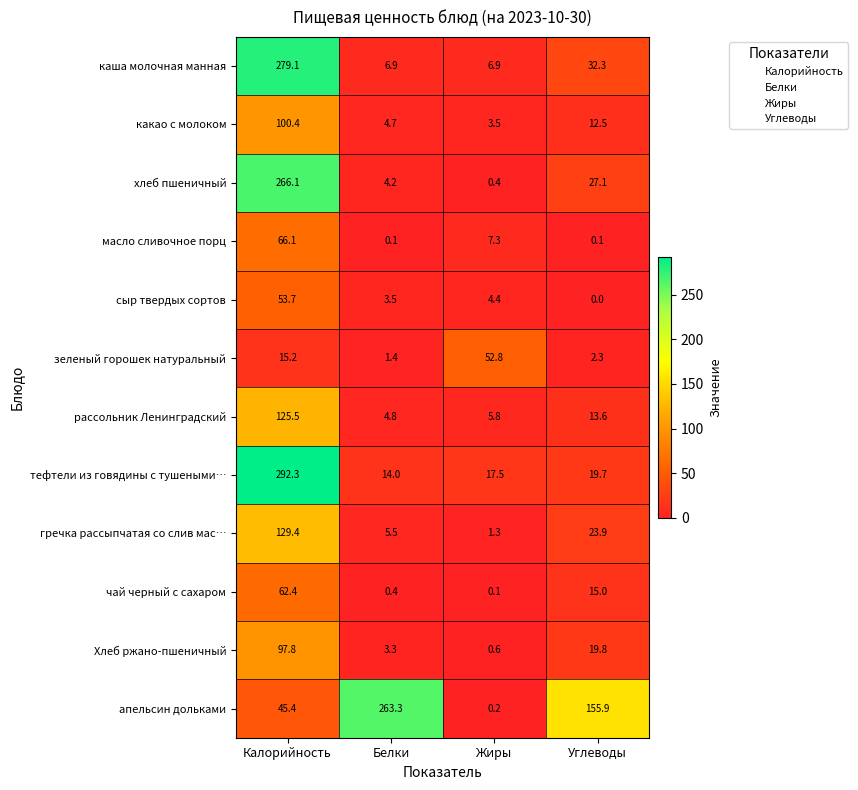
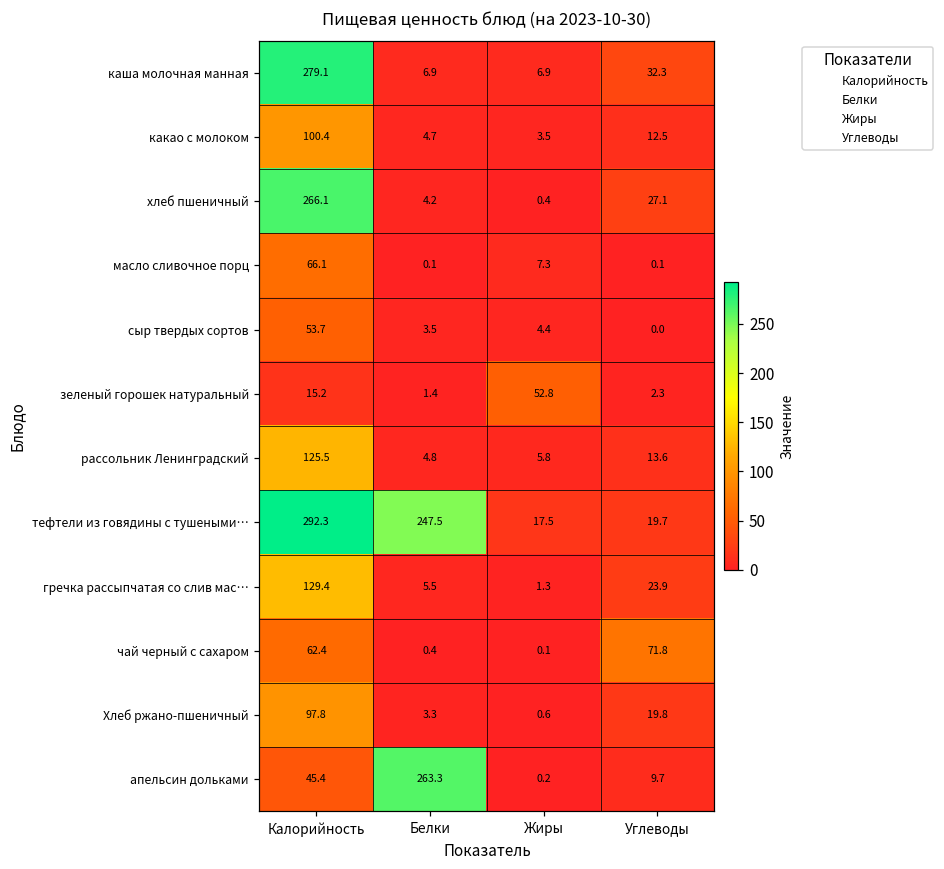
  {
    "тефтели из говядины с тушеными…": {
-     "Белки": 14.0
+     "Белки": 247.5
    },
    "чай черный с сахаром": {
-     "Углеводы": 15.0
+     "Углеводы": 71.8
    },
    "апельсин дольками": {
-     "Углеводы": 155.9
+     "Углеводы": 9.7
    }
  }
